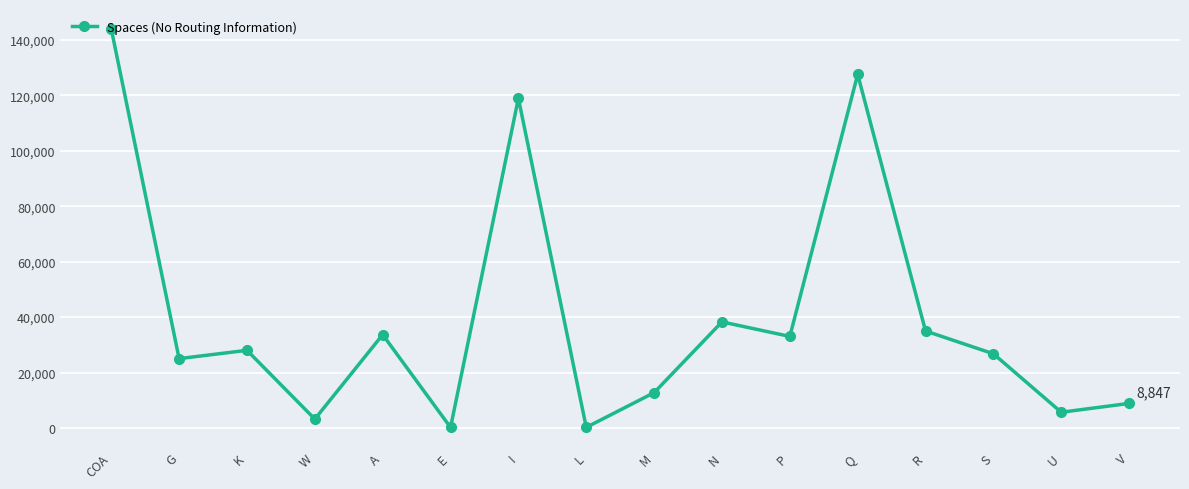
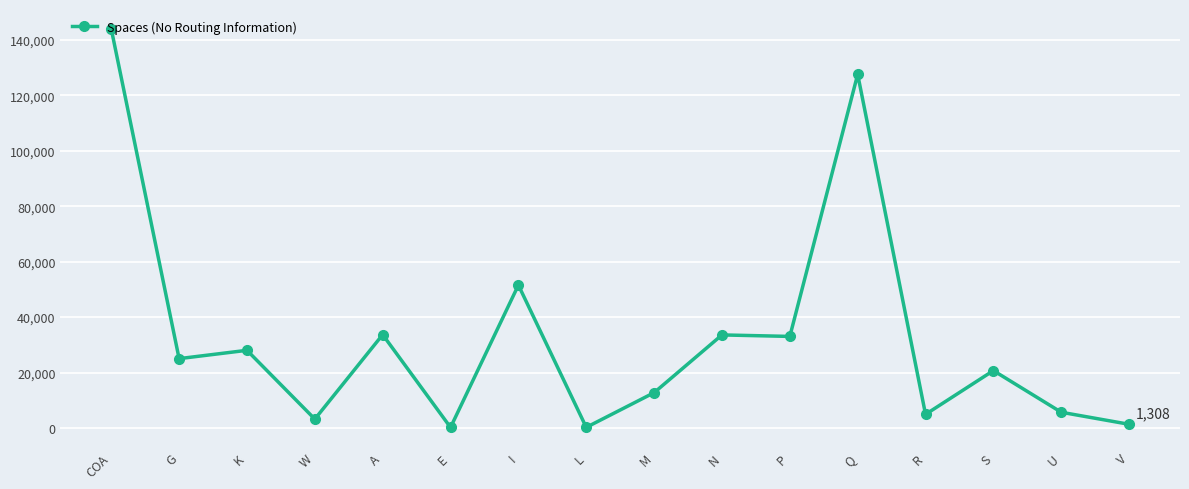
  {
-   "I": "119,000",
-   "N": "38,000",
-   "R": "35,000",
-   "S": "27,000",
-   "V": "8,847"
+   "I": "52,000",
+   "N": "34,000",
+   "R": "5,000",
+   "S": "21,000",
+   "V": "1,308"
  }
